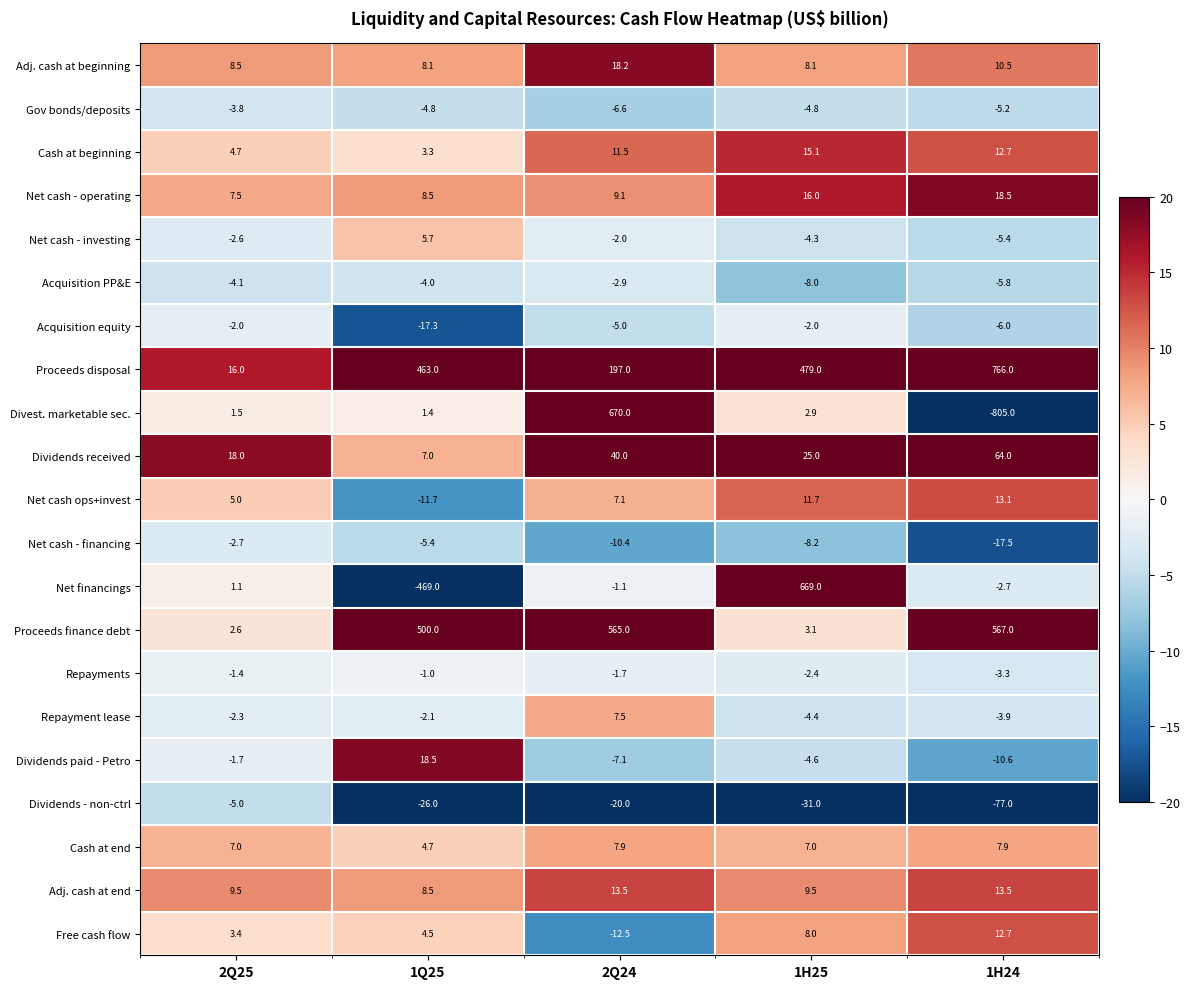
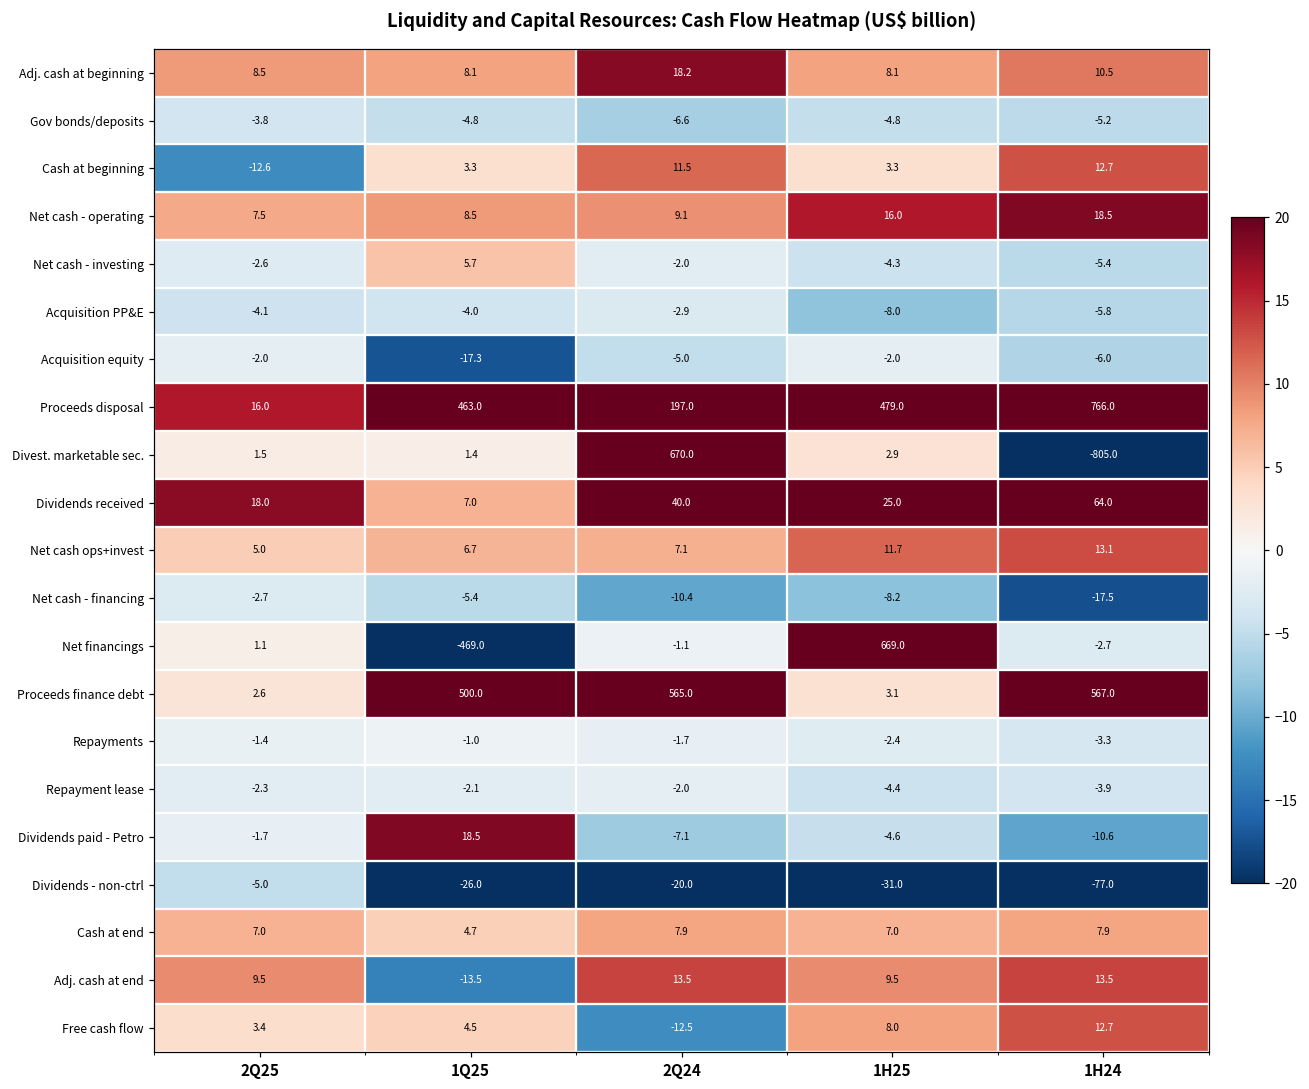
  {
    "Adj. cash at beginning": {
      "2Q25": 8.5,
      "1Q25": 8.1,
      "2Q24": 18.2,
      "1H25": 8.1,
      "1H24": 10.5
    },
    "Gov bonds/deposits": {
      "2Q25": -3.8,
      "1Q25": -4.8,
      "2Q24": -6.6,
      "1H25": -4.8,
      "1H24": -5.2
    },
    "Cash at beginning": {
-     "2Q25": 4.7,
+     "2Q25": -12.6,
      "1Q25": 3.3,
      "2Q24": 11.5,
-     "1H25": 15.1,
+     "1H25": 3.3,
      "1H24": 12.7
    },
    "Net cash - operating": {
      "2Q25": 7.5,
      "1Q25": 8.5,
      "2Q24": 9.1,
      "1H25": 16.0,
      "1H24": 18.5
    },
    "Net cash - investing": {
      "2Q25": -2.6,
      "1Q25": 5.7,
      "2Q24": -2.0,
      "1H25": -4.3,
      "1H24": -5.4
    },
    "Acquisition PP&E": {
      "2Q25": -4.1,
      "1Q25": -4.0,
      "2Q24": -2.9,
      "1H25": -8.0,
      "1H24": -5.8
    },
    "Acquisition equity": {
      "2Q25": -2.0,
      "1Q25": -17.3,
      "2Q24": -5.0,
      "1H25": -2.0,
      "1H24": -6.0
    },
    "Proceeds disposal": {
      "2Q25": 16.0,
      "1Q25": 463.0,
      "2Q24": 197.0,
      "1H25": 479.0,
      "1H24": 766.0
    },
    "Divest. marketable sec.": {
      "2Q25": 1.5,
      "1Q25": 1.4,
      "2Q24": 670.0,
      "1H25": 2.9,
      "1H24": -805.0
    },
    "Dividends received": {
      "2Q25": 18.0,
      "1Q25": 7.0,
      "2Q24": 40.0,
      "1H25": 25.0,
      "1H24": 64.0
    },
    "Net cash ops+invest": {
      "2Q25": 5.0,
-     "1Q25": -11.7,
+     "1Q25": 6.7,
      "2Q24": 7.1,
      "1H25": 11.7,
      "1H24": 13.1
    },
    "Net cash - financing": {
      "2Q25": -2.7,
      "1Q25": -5.4,
      "2Q24": -10.4,
      "1H25": -8.2,
      "1H24": -17.5
    },
    "Net financings": {
      "2Q25": 1.1,
      "1Q25": -469.0,
      "2Q24": -1.1,
      "1H25": 669.0,
      "1H24": -2.7
    },
    "Proceeds finance debt": {
      "2Q25": 2.6,
      "1Q25": 500.0,
      "2Q24": 565.0,
      "1H25": 3.1,
      "1H24": 567.0
    },
    "Repayments": {
      "2Q25": -1.4,
      "1Q25": -1.0,
      "2Q24": -1.7,
      "1H25": -2.4,
      "1H24": -3.3
    },
    "Repayment lease": {
      "2Q25": -2.3,
      "1Q25": -2.1,
-     "2Q24": 7.5,
+     "2Q24": -2.0,
      "1H25": -4.4,
      "1H24": -3.9
    },
    "Dividends paid - Petro": {
      "2Q25": -1.7,
      "1Q25": 18.5,
      "2Q24": -7.1,
      "1H25": -4.6,
      "1H24": -10.6
    },
    "Dividends - non-ctrl": {
      "2Q25": -5.0,
      "1Q25": -26.0,
      "2Q24": -20.0,
      "1H25": -31.0,
      "1H24": -77.0
    },
    "Cash at end": {
      "2Q25": 7.0,
      "1Q25": 4.7,
      "2Q24": 7.9,
      "1H25": 7.0,
      "1H24": 7.9
    },
    "Adj. cash at end": {
      "2Q25": 9.5,
-     "1Q25": 8.5,
+     "1Q25": -13.5,
      "2Q24": 13.5,
      "1H25": 9.5,
      "1H24": 13.5
    },
    "Free cash flow": {
      "2Q25": 3.4,
      "1Q25": 4.5,
      "2Q24": -12.5,
      "1H25": 8.0,
      "1H24": 12.7
    }
  }
